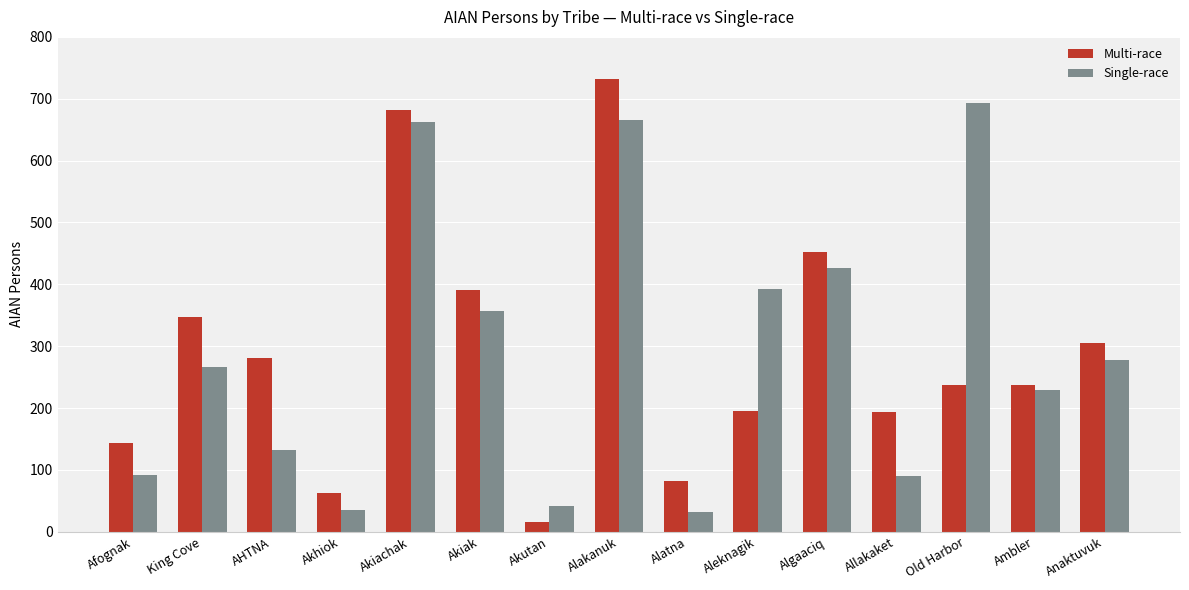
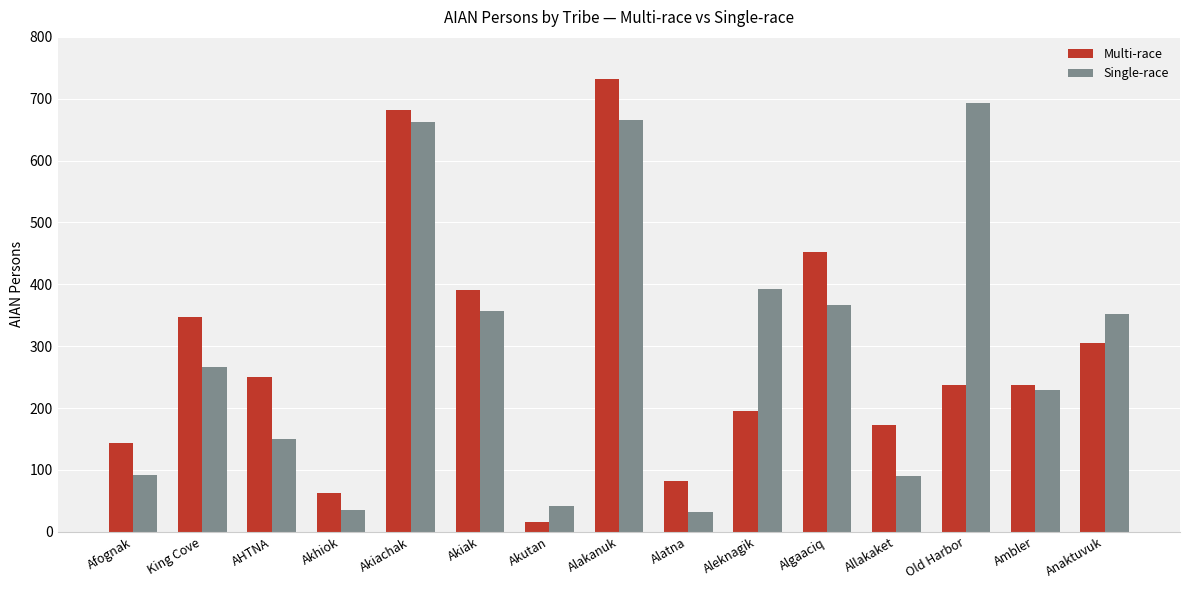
  {
    "Multi-race": {
      "Afognak": 140,
      "King Cove": 350,
-     "AHTNA": 280,
+     "AHTNA": 250,
      "Akhiok": 60,
      "Akiachak": 680,
      "Akiak": 390,
      "Akutan": 20,
      "Alakanuk": 730,
      "Alatna": 80,
      "Aleknagik": 200,
      "Algaaciq": 450,
-     "Allakaket": 190,
+     "Allakaket": 170,
      "Old Harbor": 240,
      "Ambler": 240,
      "Anaktuvuk": 300
    },
    "Single-race": {
      "Afognak": 90,
      "King Cove": 270,
-     "AHTNA": 130,
+     "AHTNA": 150,
      "Akhiok": 40,
      "Akiachak": 660,
      "Akiak": 360,
      "Akutan": 40,
      "Alakanuk": 670,
      "Alatna": 30,
      "Aleknagik": 390,
-     "Algaaciq": 430,
+     "Algaaciq": 370,
      "Allakaket": 90,
      "Old Harbor": 690,
      "Ambler": 230,
-     "Anaktuvuk": 280
+     "Anaktuvuk": 350
    }
  }
